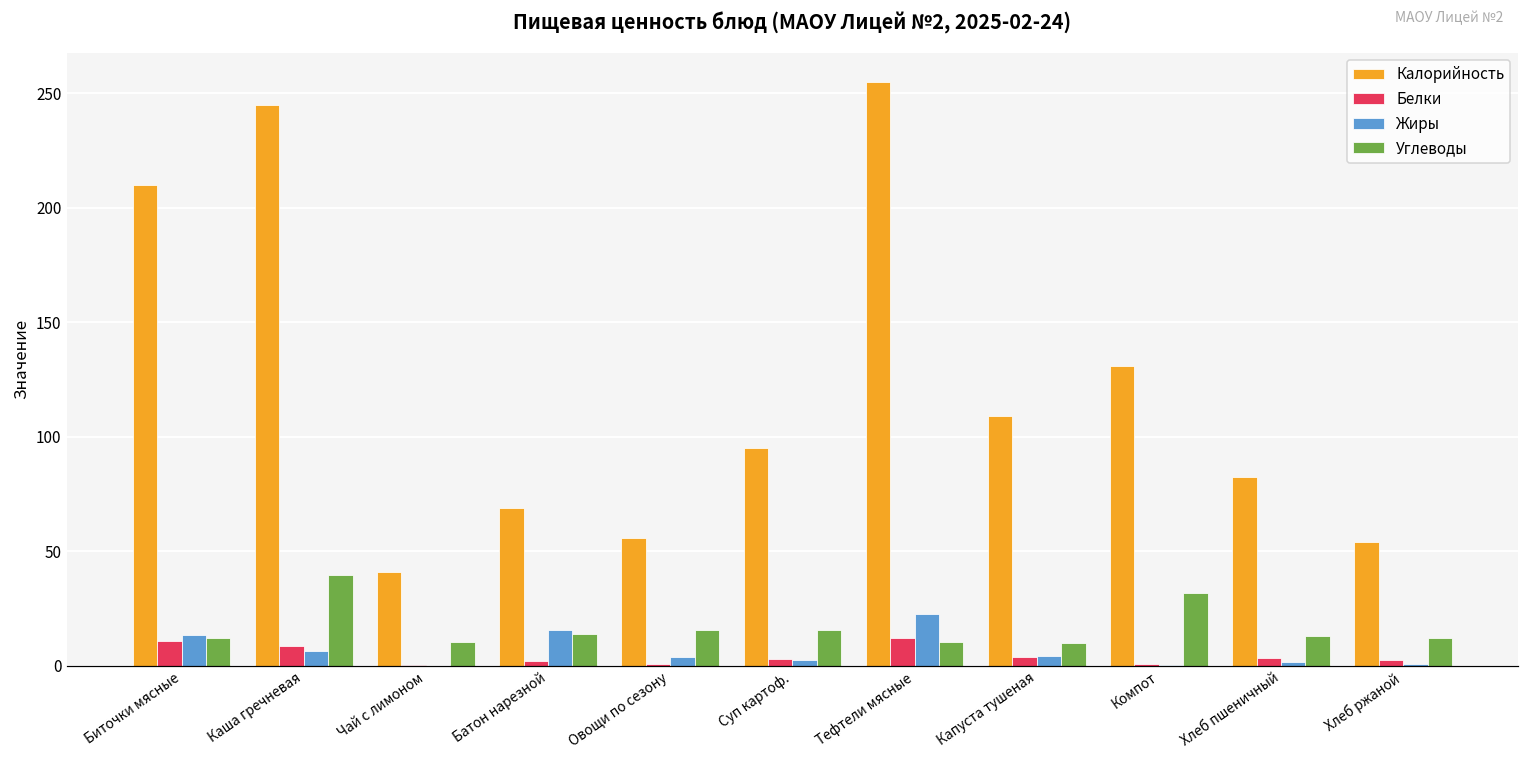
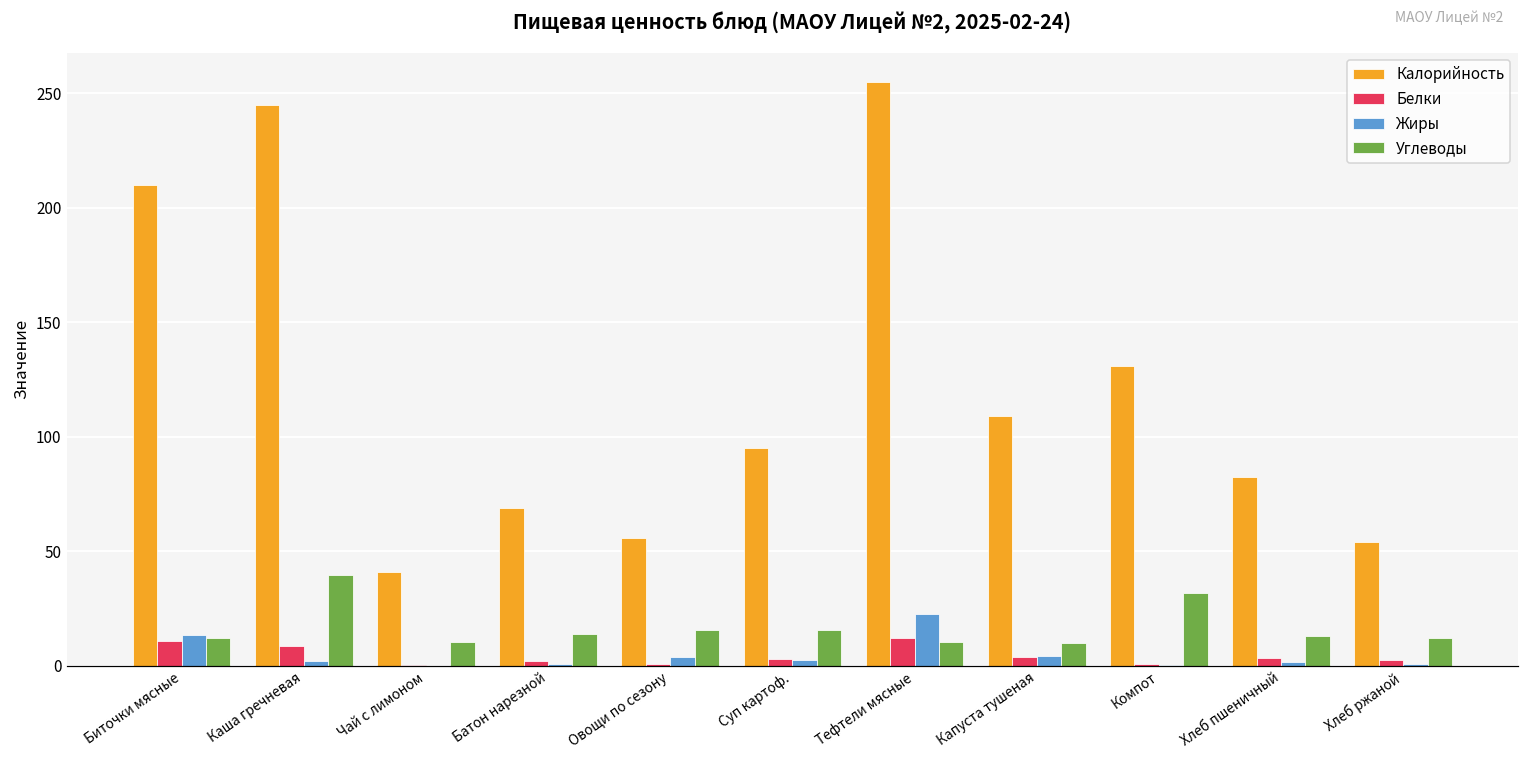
  {
    "Калорийность": {
      "Биточки мясные": 210,
      "Каша гречневая": 245,
      "Чай с лимоном": 41,
      "Батон нарезной": 69,
      "Овощи по сезону": 56,
      "Суп картоф.": 95,
      "Тефтели мясные": 255,
      "Капуста тушеная": 109,
      "Компот": 131,
      "Хлеб пшеничный": 82,
      "Хлеб ржаной": 54
    },
    "Белки": {
      "Биточки мясные": 11,
      "Каша гречневая": 9,
      "Батон нарезной": 2,
      "Суп картоф.": 3,
      "Тефтели мясные": 12,
      "Капуста тушеная": 4,
      "Хлеб пшеничный": 3,
      "Хлеб ржаной": 2
    },
    "Жиры": {
      "Биточки мясные": 13,
-     "Каша гречневая": 6,
+     "Каша гречневая": 2,
      "Чай с лимоном": 0,
-     "Батон нарезной": 16,
+     "Батон нарезной": 1,
      "Овощи по сезону": 4,
      "Суп картоф.": 2,
      "Тефтели мясные": 23,
      "Капуста тушеная": 4,
      "Хлеб пшеничный": 1
    },
    "Углеводы": {
      "Биточки мясные": 12,
      "Каша гречневая": 39,
      "Чай с лимоном": 10,
      "Батон нарезной": 14,
      "Овощи по сезону": 16,
      "Суп картоф.": 16,
      "Тефтели мясные": 10,
      "Капуста тушеная": 10,
      "Компот": 32,
      "Хлеб пшеничный": 13,
      "Хлеб ржаной": 12
    }
  }
